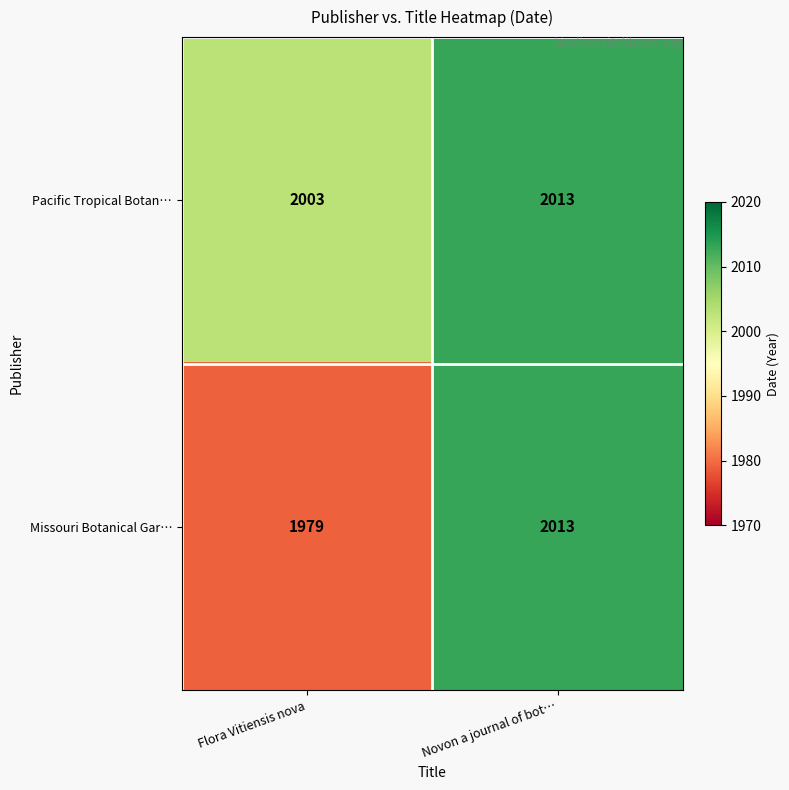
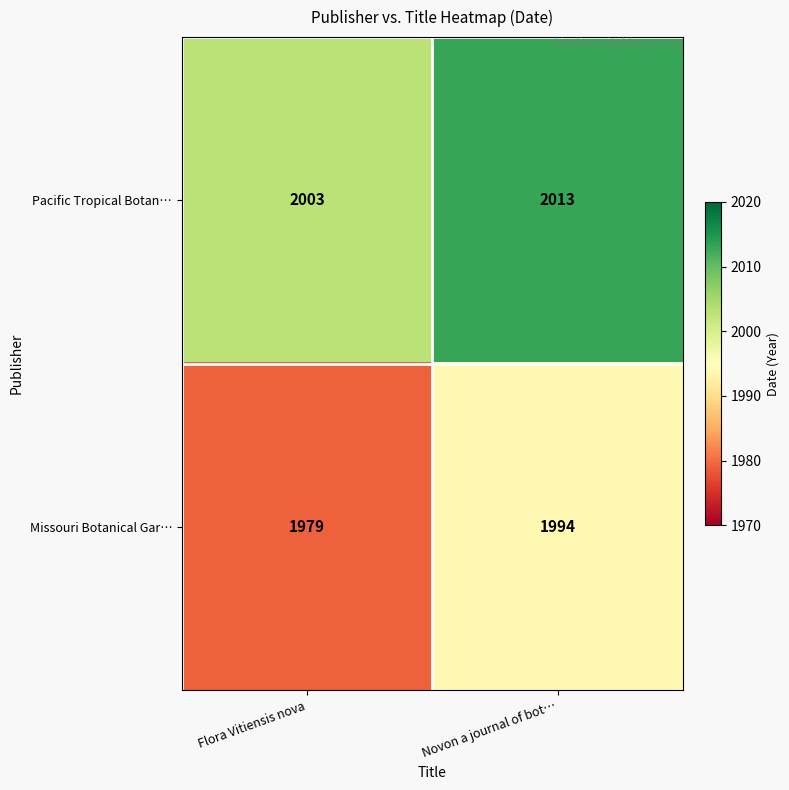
  {
    "Pacific Tropical Botan…": {
      "Flora Vitiensis nova": 2003
    },
    "Missouri Botanical Gar…": {
      "Flora Vitiensis nova": 1979,
-     "Novon a journal of bot…": 2013
+     "Novon a journal of bot…": 1994
    }
  }
